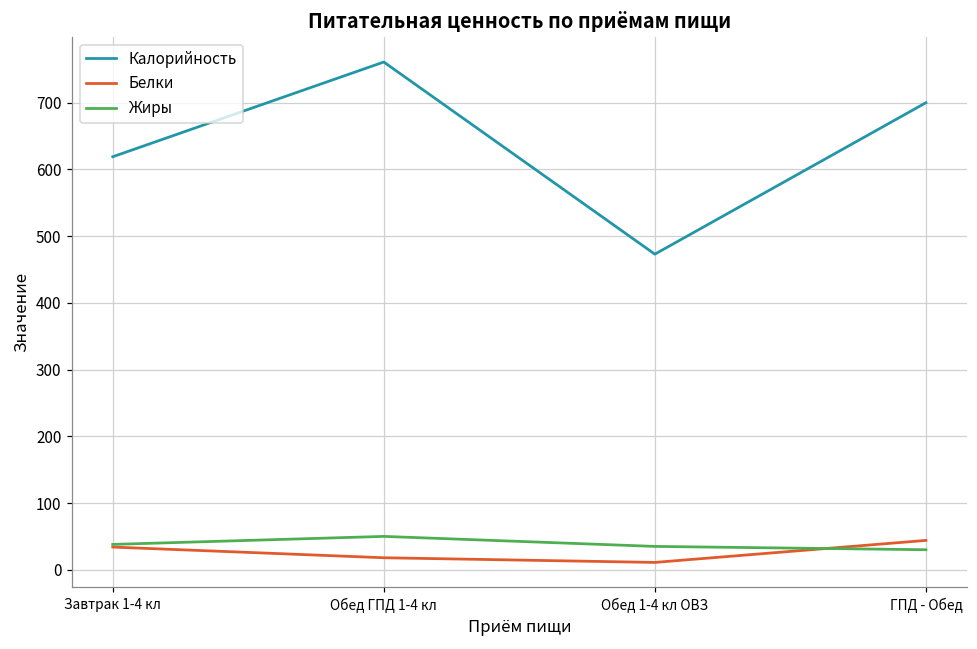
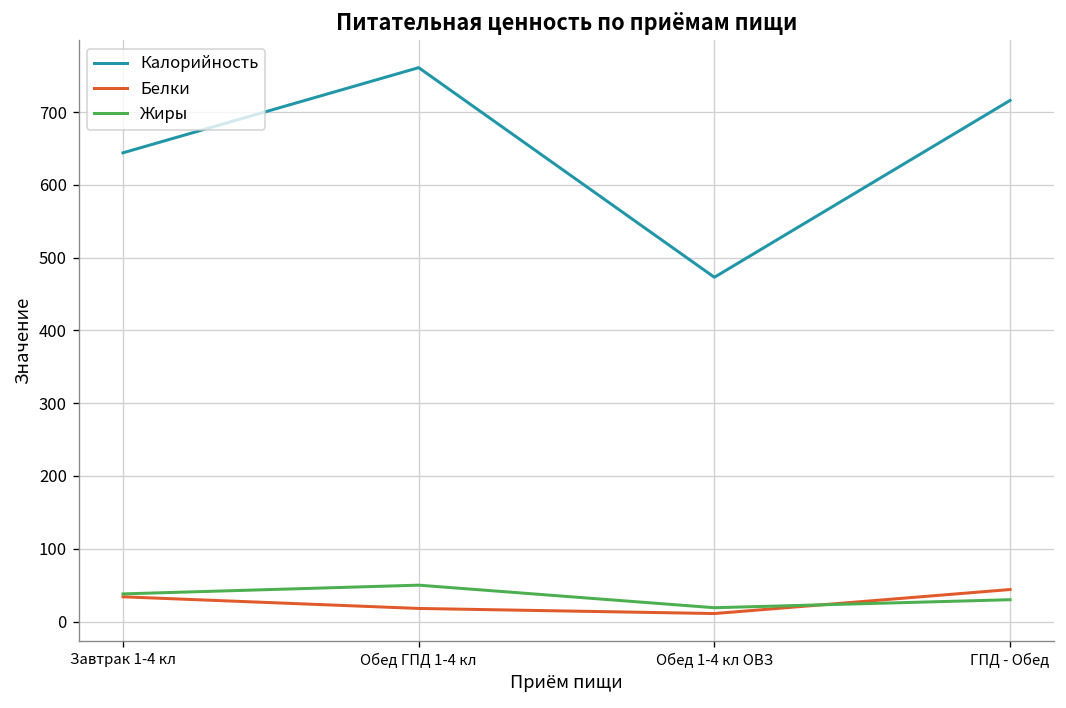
  {
    "Калорийность": {
-     "Завтрак 1-4 кл": 620,
+     "Завтрак 1-4 кл": 640,
      "Обед ГПД 1-4 кл": 760,
      "Обед 1-4 кл ОВЗ": 470,
-     "ГПД - Обед": 700
+     "ГПД - Обед": 720
    },
    "Белки": {
      "Обед ГПД 1-4 кл": 20,
      "Обед 1-4 кл ОВЗ": 10,
      "ГПД - Обед": 40
    },
    "Жиры": {
      "Обед ГПД 1-4 кл": 50,
-     "Обед 1-4 кл ОВЗ": 40,
+     "Обед 1-4 кл ОВЗ": 20,
      "ГПД - Обед": 30
    }
  }
